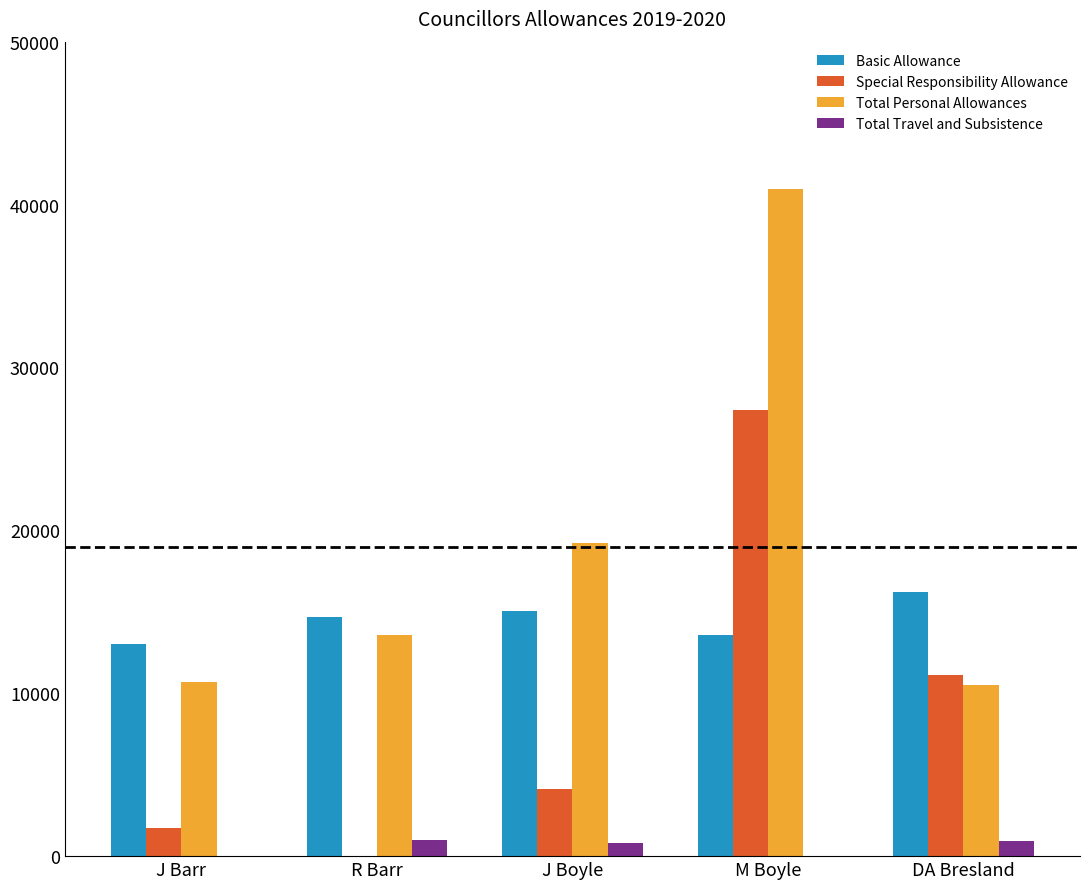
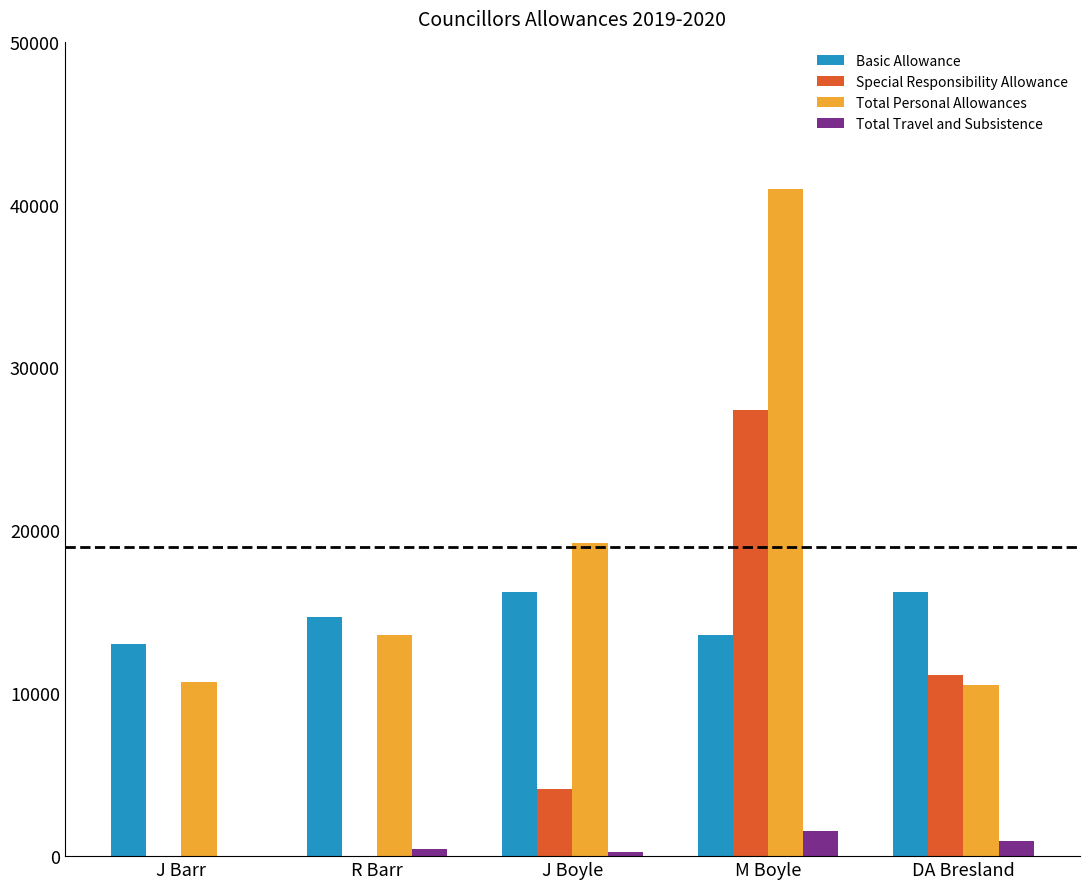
  {
    "Basic Allowance": {
      "J Barr": 13000,
      "R Barr": 14700,
-     "J Boyle": 15100,
+     "J Boyle": 16200,
      "M Boyle": 13600,
      "DA Bresland": 16200
    },
    "Special Responsibility Allowance": {
-     "J Barr": 1700,
+     "J Barr": 0,
      "R Barr": 0,
      "J Boyle": 4100,
      "M Boyle": 27400,
      "DA Bresland": 11100
    },
    "Total Personal Allowances": {
      "J Barr": 10700,
      "R Barr": 13600,
      "J Boyle": 19200,
      "M Boyle": 40900,
      "DA Bresland": 10500
    },
    "Total Travel and Subsistence": {
      "J Barr": 0,
-     "R Barr": 1000,
-     "J Boyle": 800,
-     "M Boyle": 0,
+     "R Barr": 500,
+     "J Boyle": 200,
+     "M Boyle": 1500,
      "DA Bresland": 1000
    }
  }
